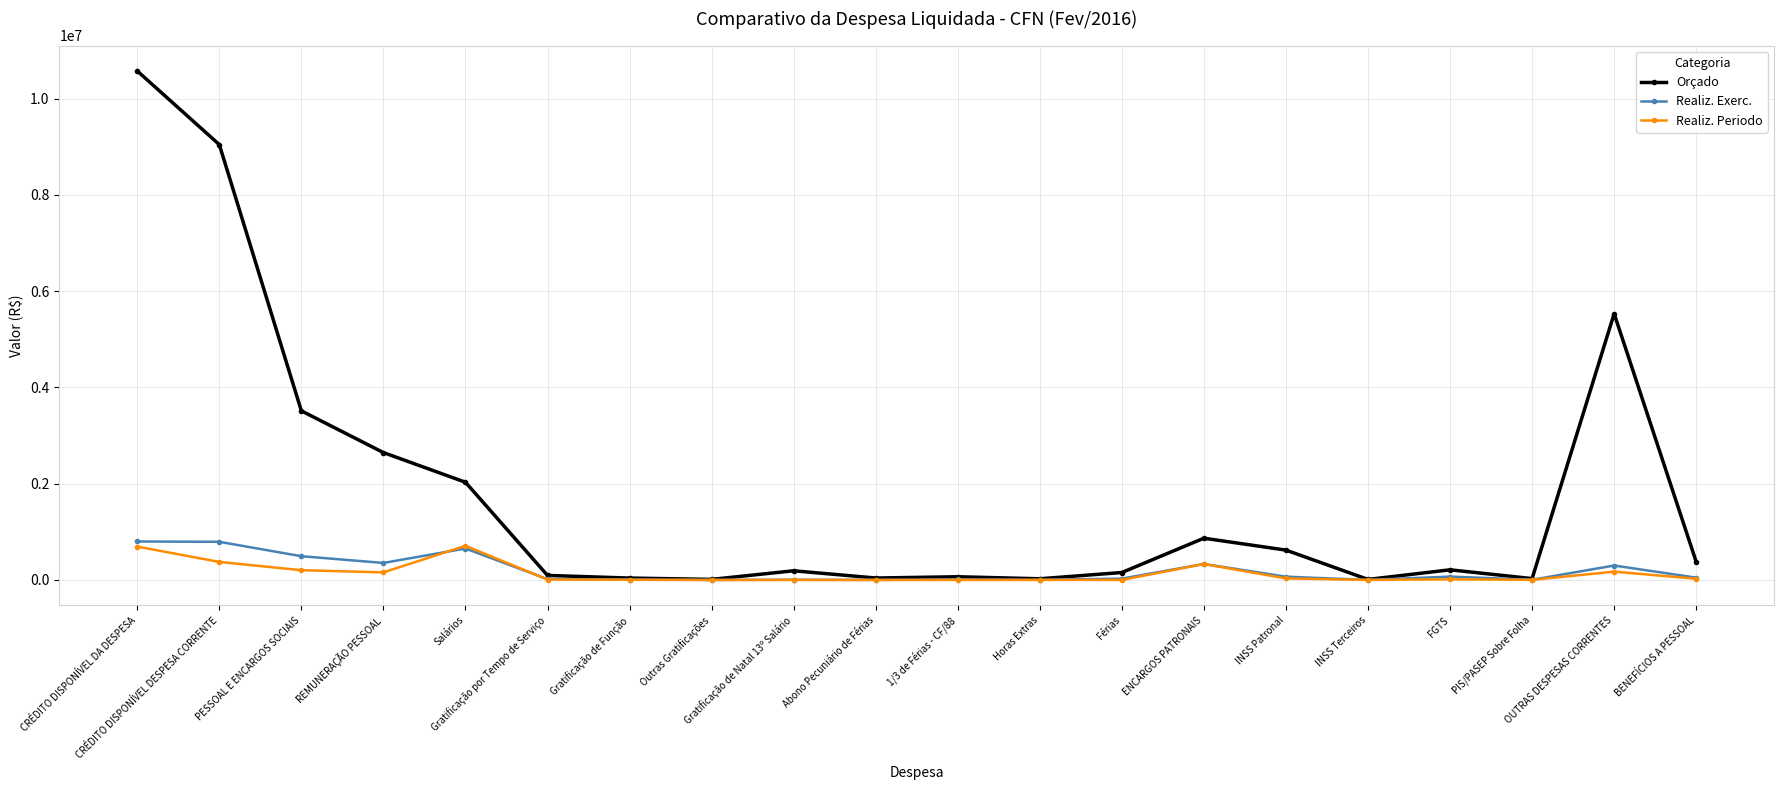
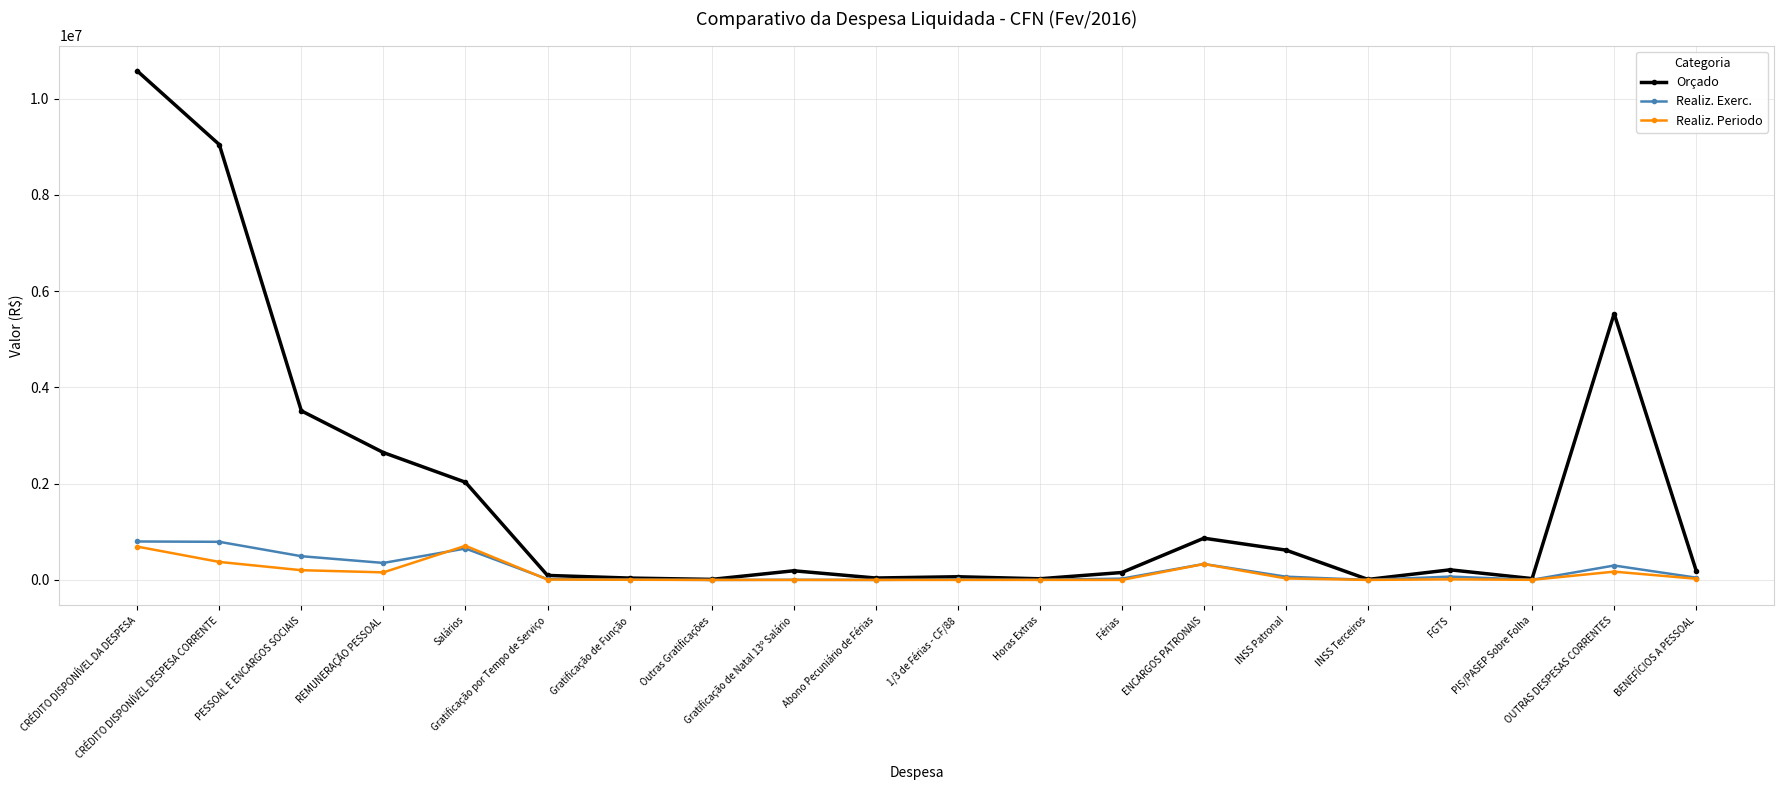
  {
    "Orçado": {
      "CRÉDITO DISPONÍVEL DA DESPESA": 10600000,
      "CRÉDITO DISPONÍVEL DESPESA CORRENTE": 9000000,
      "PESSOAL E ENCARGOS SOCIAIS": 3500000,
      "REMUNERAÇÃO PESSOAL": 2600000,
      "Salários": 2000000,
      "Gratificação por Tempo de Serviço": 100000,
      "Gratificação de Natal 13º Salário": 200000,
      "1/3 de Férias - CF/88": 100000,
      "Férias": 200000,
      "ENCARGOS PATRONAIS": 900000,
      "INSS Patronal": 600000,
      "FGTS": 200000,
      "OUTRAS DESPESAS CORRENTES": 5500000,
-     "BENEFÍCIOS A PESSOAL": 400000
+     "BENEFÍCIOS A PESSOAL": 200000
    },
    "Realiz. Exerc.": {
      "CRÉDITO DISPONÍVEL DA DESPESA": 800000,
      "CRÉDITO DISPONÍVEL DESPESA CORRENTE": 800000,
      "PESSOAL E ENCARGOS SOCIAIS": 500000,
      "REMUNERAÇÃO PESSOAL": 400000,
      "Salários": 700000,
      "FGTS": 100000,
      "OUTRAS DESPESAS CORRENTES": 300000
    },
    "Realiz. Periodo": {
      "CRÉDITO DISPONÍVEL DA DESPESA": 700000,
      "CRÉDITO DISPONÍVEL DESPESA CORRENTE": 400000,
      "PESSOAL E ENCARGOS SOCIAIS": 200000,
      "REMUNERAÇÃO PESSOAL": 200000,
      "Salários": 700000,
      "FGTS": 0,
      "OUTRAS DESPESAS CORRENTES": 200000
    }
  }
